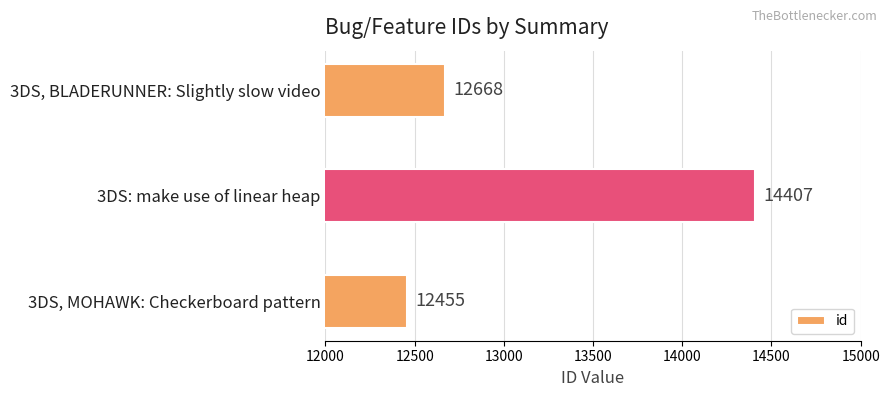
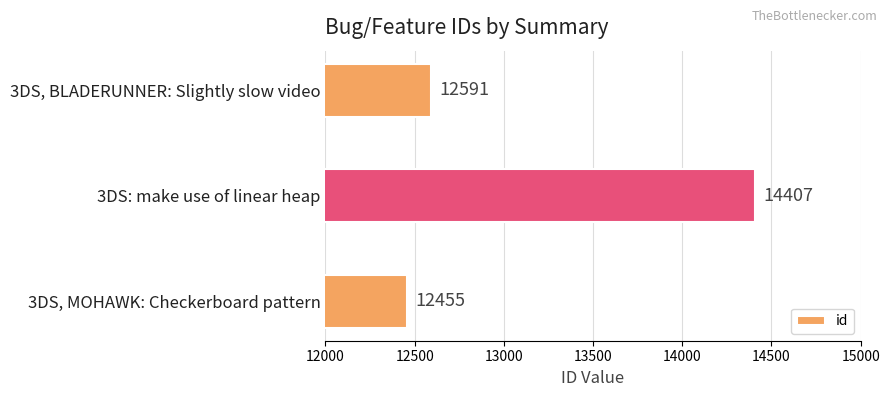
  {
-   "3DS, BLADERUNNER: Slightly slow video": 12668,
+   "3DS, BLADERUNNER: Slightly slow video": 12591,
    "3DS: make use of linear heap": 14407,
    "3DS, MOHAWK: Checkerboard pattern": 12455
  }
